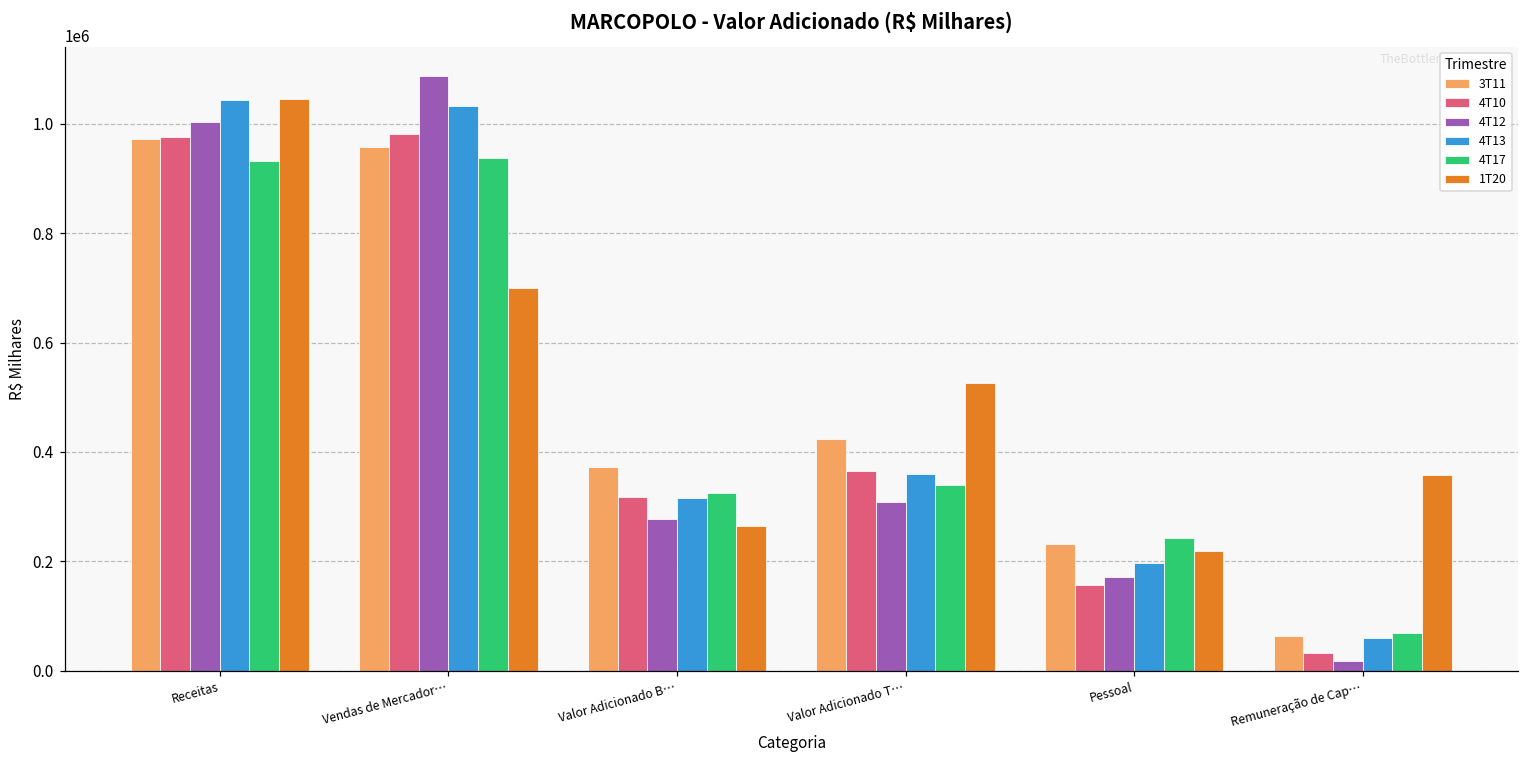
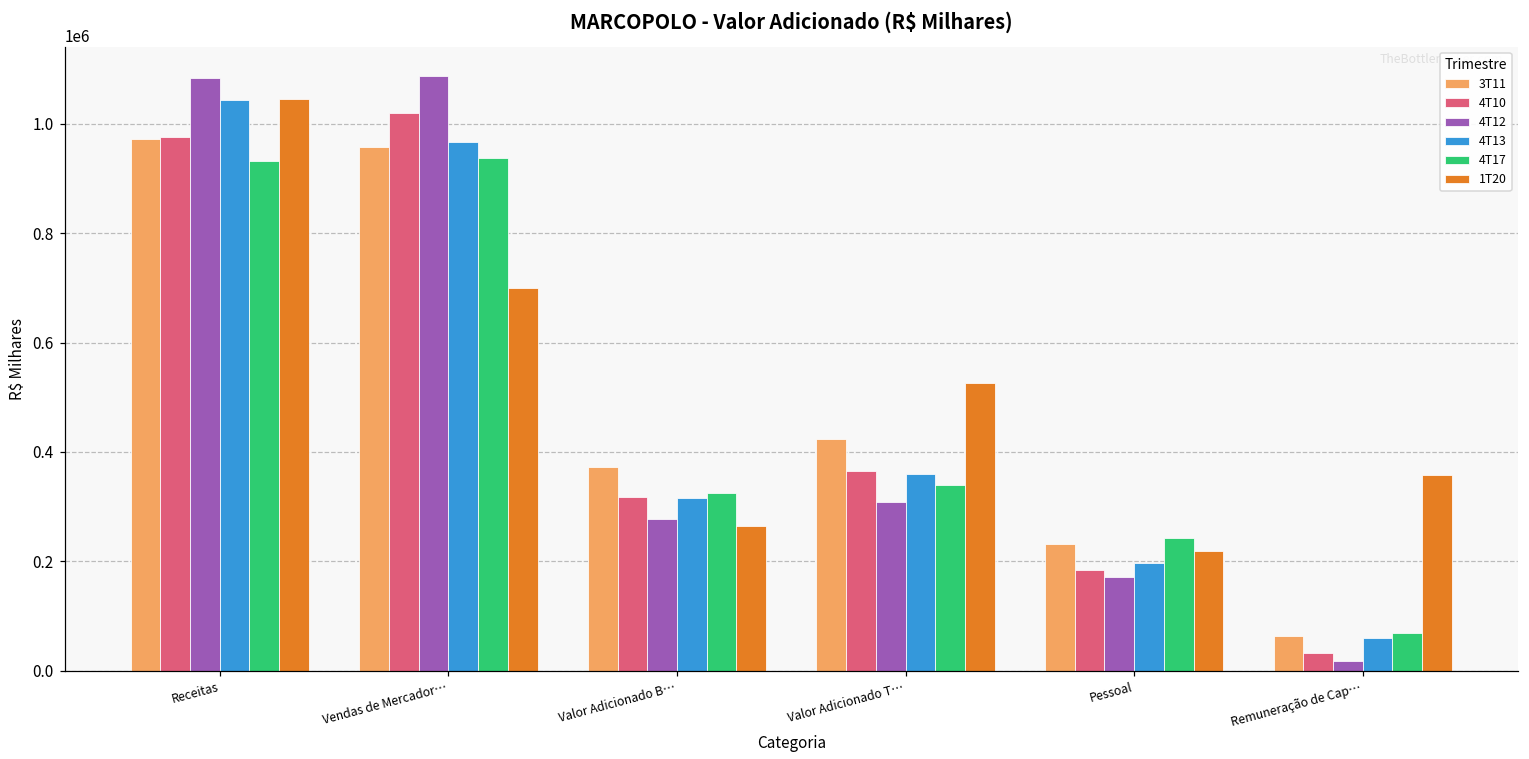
  {
    "3T11": {
      "Receitas": 970000,
      "Vendas de Mercador…": 960000,
      "Valor Adicionado B…": 370000,
      "Valor Adicionado T…": 420000,
      "Pessoal": 230000,
      "Remuneração de Cap…": 60000
    },
    "4T10": {
      "Receitas": 980000,
-     "Vendas de Mercador…": 980000,
+     "Vendas de Mercador…": 1020000,
      "Valor Adicionado B…": 320000,
      "Valor Adicionado T…": 360000,
-     "Pessoal": 160000,
+     "Pessoal": 180000,
      "Remuneração de Cap…": 30000
    },
    "4T12": {
-     "Receitas": 1000000,
+     "Receitas": 1080000,
      "Vendas de Mercador…": 1090000,
      "Valor Adicionado B…": 280000,
      "Valor Adicionado T…": 310000,
      "Pessoal": 170000,
      "Remuneração de Cap…": 20000
    },
    "4T13": {
      "Receitas": 1040000,
-     "Vendas de Mercador…": 1030000,
+     "Vendas de Mercador…": 970000,
      "Valor Adicionado B…": 320000,
      "Valor Adicionado T…": 360000,
      "Pessoal": 200000,
      "Remuneração de Cap…": 60000
    },
    "4T17": {
      "Receitas": 930000,
      "Vendas de Mercador…": 940000,
      "Valor Adicionado B…": 330000,
      "Valor Adicionado T…": 340000,
      "Pessoal": 240000,
      "Remuneração de Cap…": 70000
    },
    "1T20": {
      "Receitas": 1050000,
      "Vendas de Mercador…": 700000,
      "Valor Adicionado B…": 260000,
      "Valor Adicionado T…": 530000,
      "Pessoal": 220000,
      "Remuneração de Cap…": 360000
    }
  }
